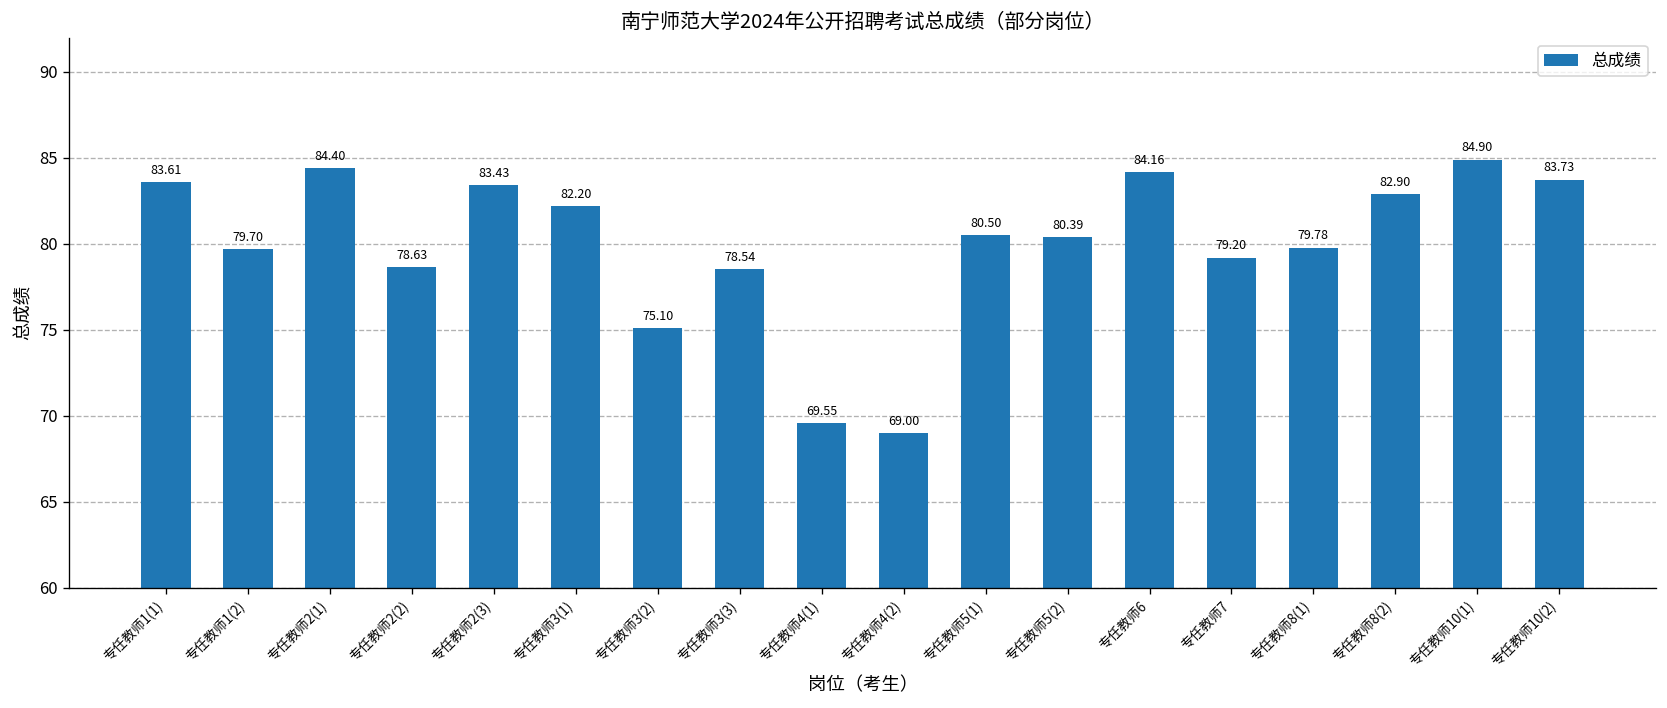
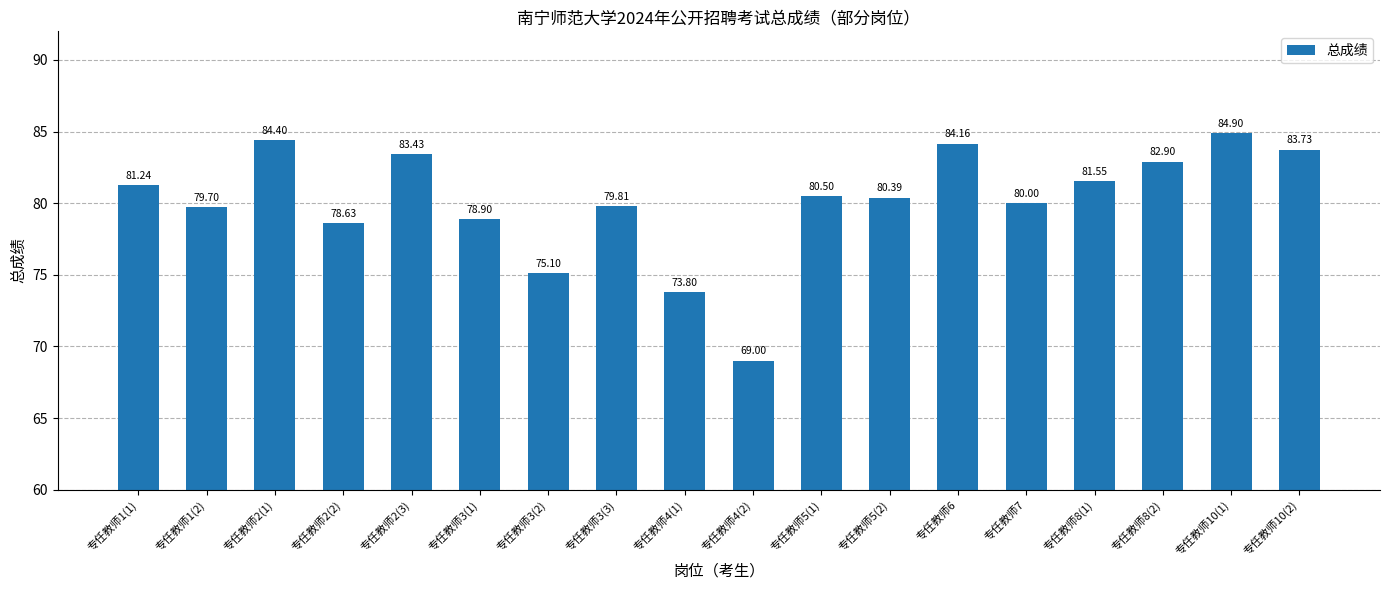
  {
-   "专任教师1(1)": 83.61,
+   "专任教师1(1)": 81.24,
    "专任教师1(2)": 79.70,
    "专任教师2(1)": 84.40,
    "专任教师2(2)": 78.63,
    "专任教师2(3)": 83.43,
-   "专任教师3(1)": 82.20,
+   "专任教师3(1)": 78.90,
    "专任教师3(2)": 75.10,
-   "专任教师3(3)": 78.54,
-   "专任教师4(1)": 69.55,
+   "专任教师3(3)": 79.81,
+   "专任教师4(1)": 73.80,
    "专任教师4(2)": 69.00,
    "专任教师5(1)": 80.50,
    "专任教师5(2)": 80.39,
    "专任教师6": 84.16,
-   "专任教师7": 79.20,
-   "专任教师8(1)": 79.78,
+   "专任教师7": 80.00,
+   "专任教师8(1)": 81.55,
    "专任教师8(2)": 82.90,
    "专任教师10(1)": 84.90,
    "专任教师10(2)": 83.73
  }
